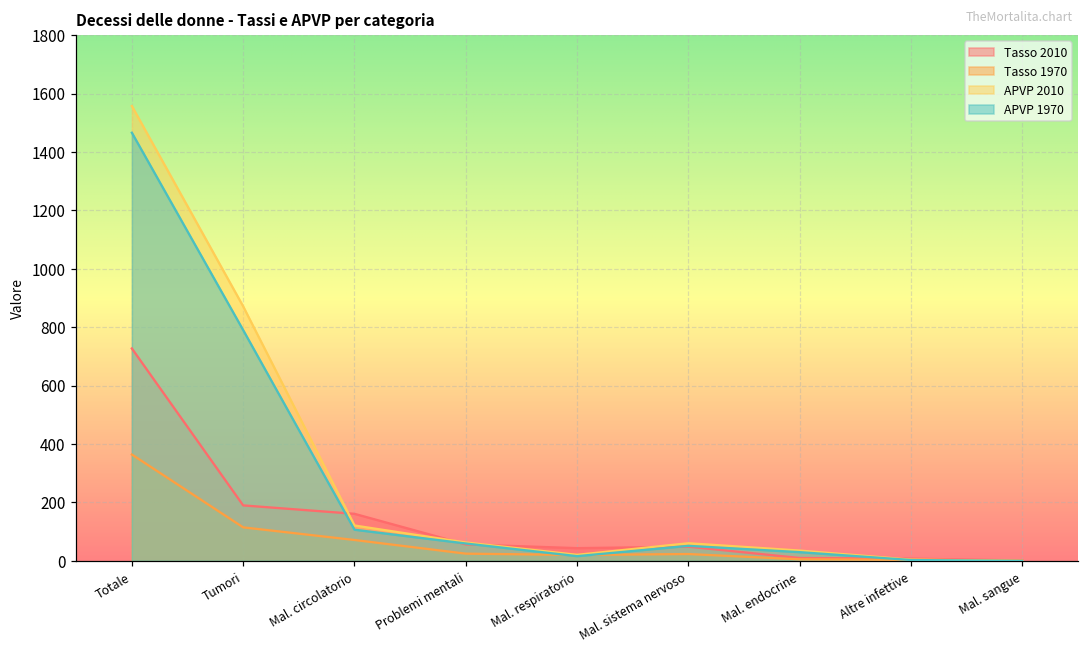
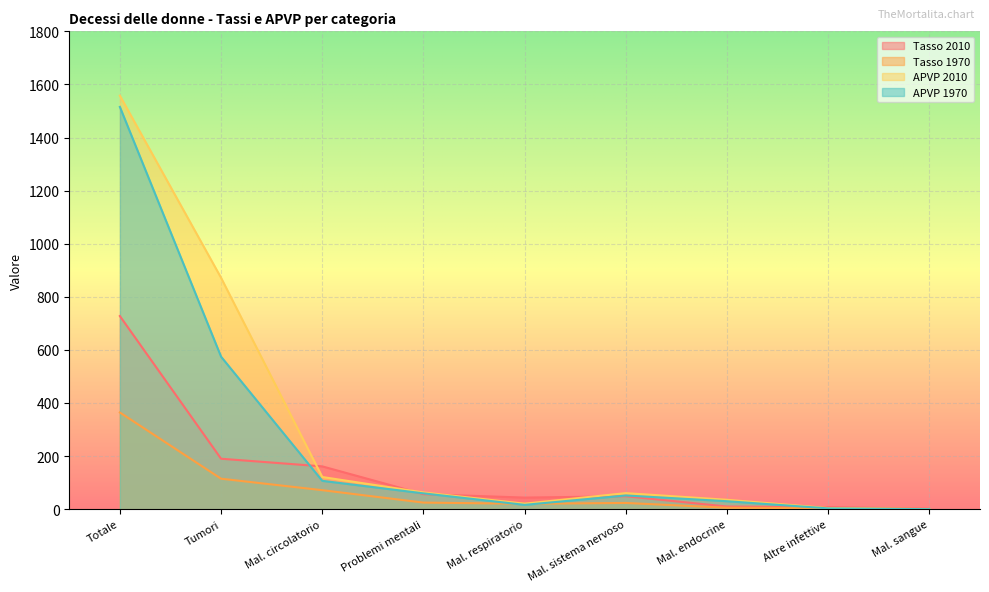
  {
    "APVP 1970": {
-     "Totale": 1470,
-     "Tumori": 790,
+     "Totale": 1520,
+     "Tumori": 570,
      "Mal. circolatorio": 110
    }
  }
